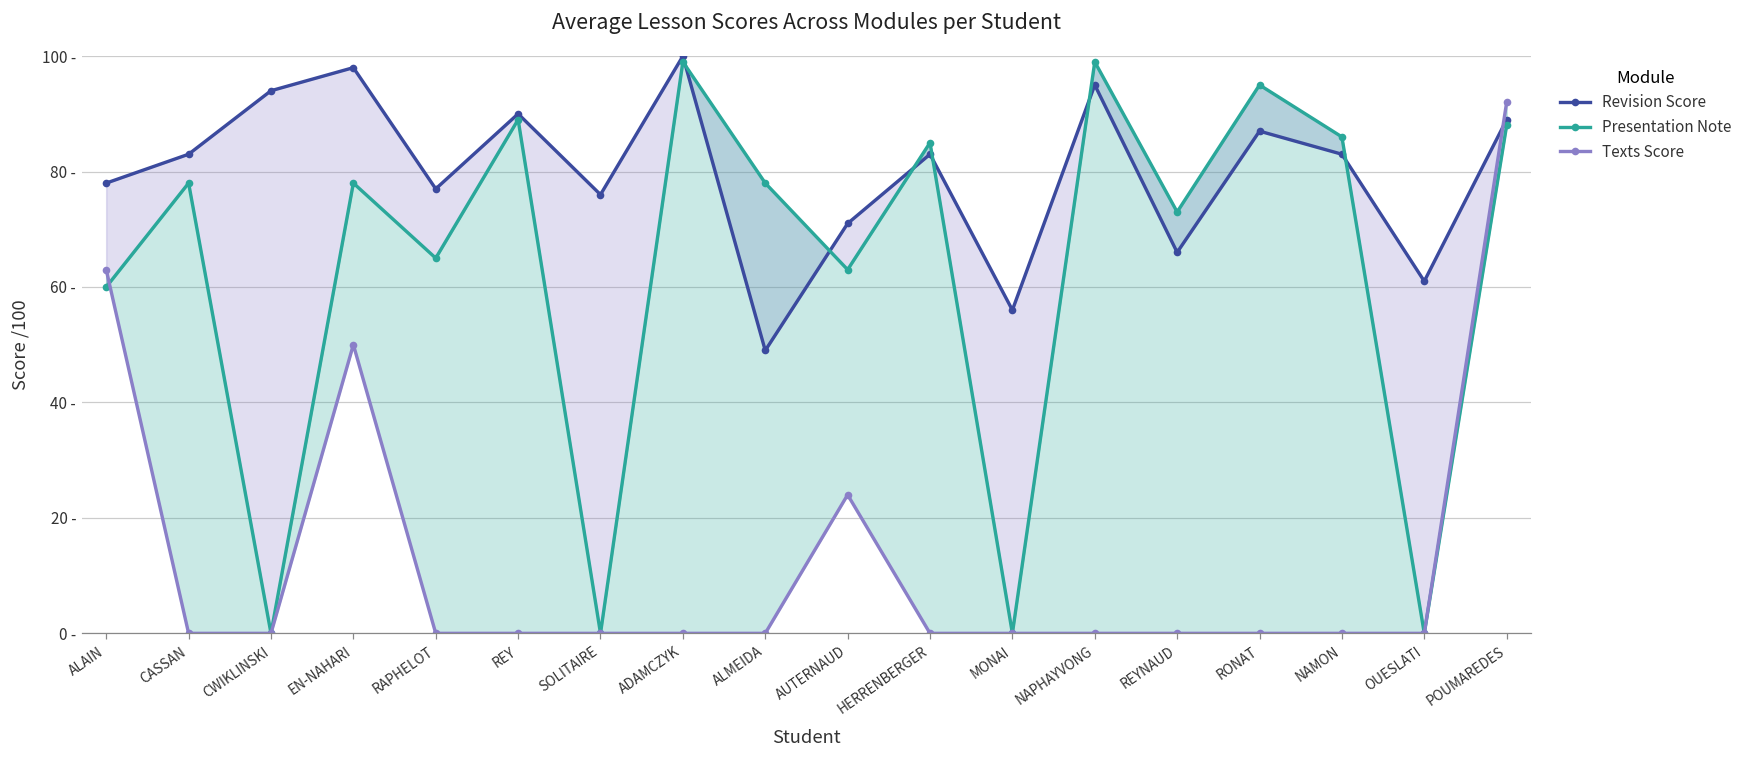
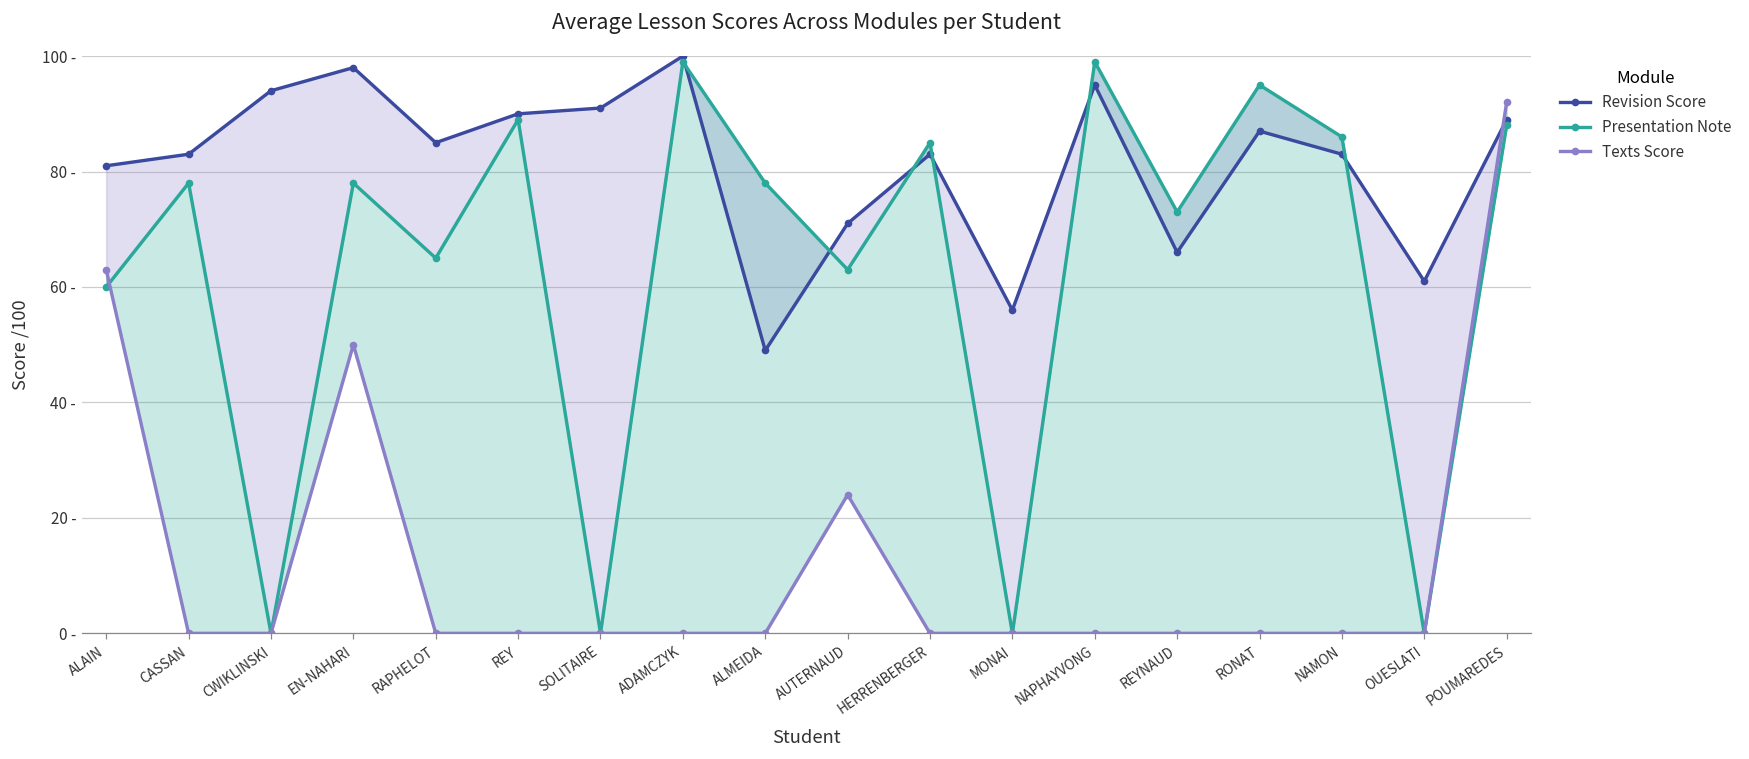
  {
    "Revision Score": {
-     "ALAIN": "78 -",
-     "RAPHELOT": "77 -",
-     "SOLITAIRE": "76 -",
+     "ALAIN": "81 -",
+     "RAPHELOT": "85 -",
+     "SOLITAIRE": "91 -",
      "ALMEIDA": "49 -",
      "HERRENBERGER": "83 -",
      "NAPHAYVONG": "95 -",
      "REYNAUD": "66 -",
      "RONAT": "87 -",
      "NAMON": "83 -"
    }
  }
